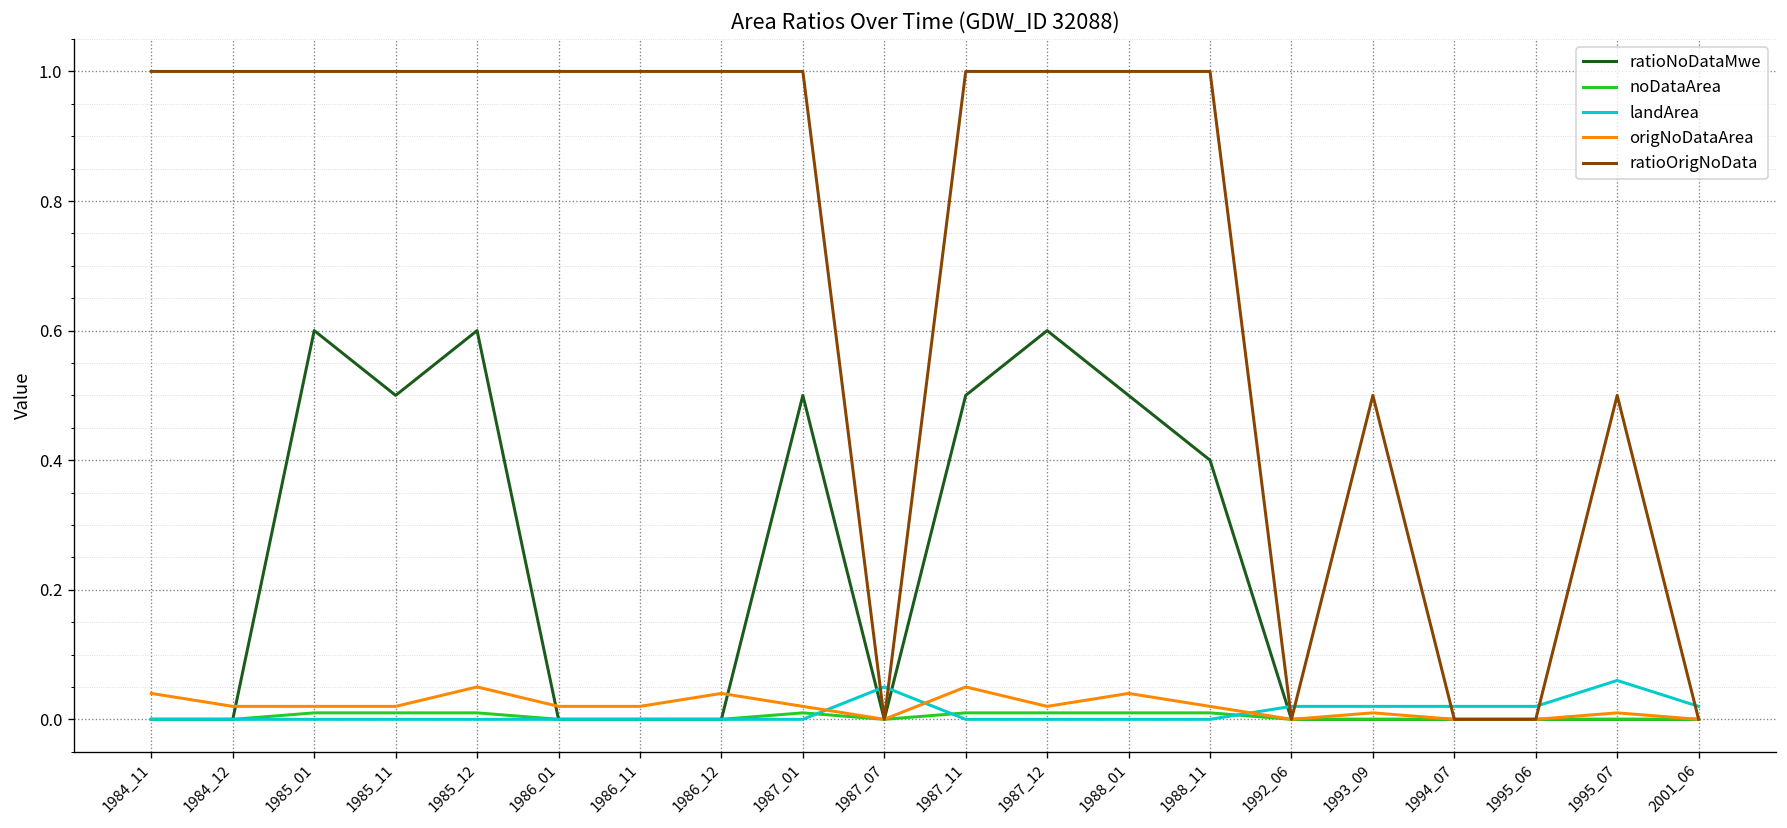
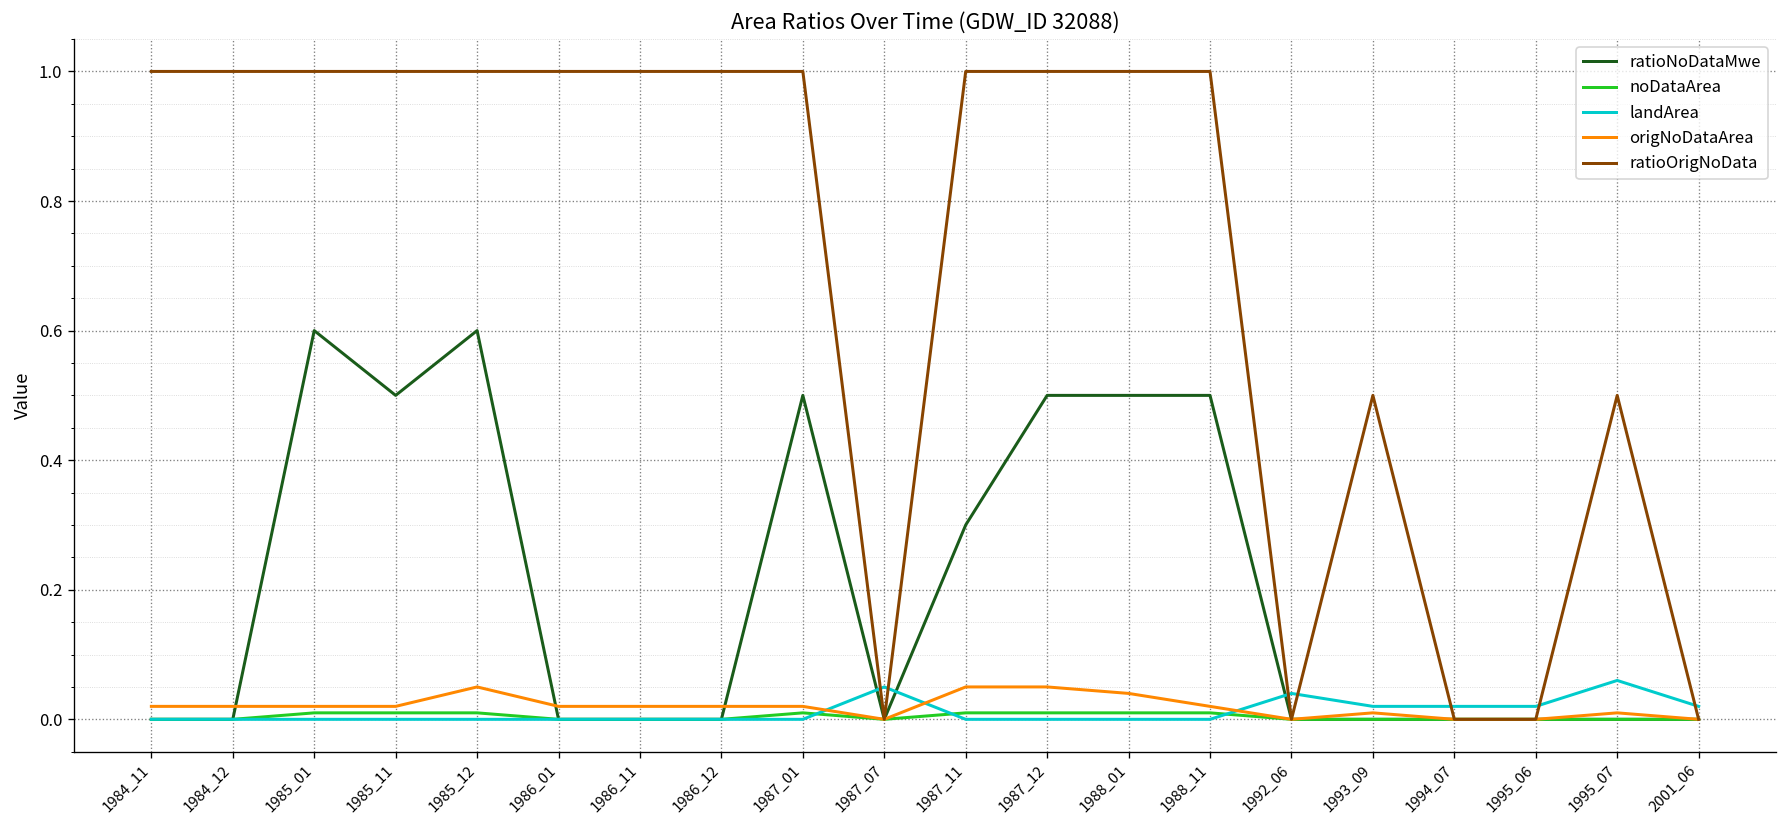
  {
    "ratioNoDataMwe": {
      "1985_01": 0.6,
      "1985_11": 0.5,
      "1985_12": 0.6,
      "1987_01": 0.5,
-     "1987_11": 0.5,
-     "1987_12": 0.6,
+     "1987_11": 0.3,
+     "1987_12": 0.5,
      "1988_01": 0.5,
-     "1988_11": 0.4
+     "1988_11": 0.5
    },
    "noDataArea": {
      "1985_01": 0.01,
      "1985_11": 0.01,
      "1985_12": 0.01,
      "1987_01": 0.01,
      "1987_11": 0.01,
      "1987_12": 0.01,
      "1988_01": 0.01,
      "1988_11": 0.01
    },
    "landArea": {
      "1985_01": 0.00,
      "1985_11": 0.00,
      "1985_12": 0.00,
      "1987_01": 0.00,
      "1987_07": 0.05,
      "1987_11": 0.00,
      "1987_12": 0.00,
      "1988_01": 0.00,
      "1988_11": 0.00,
-     "1992_06": 0.02,
+     "1992_06": 0.04,
      "1993_09": 0.02,
      "1994_07": 0.02,
      "1995_06": 0.02,
      "1995_07": 0.06,
      "2001_06": 0.02
    },
    "origNoDataArea": {
-     "1984_11": 0.04,
+     "1984_11": 0.02,
      "1984_12": 0.02,
      "1985_01": 0.02,
      "1985_11": 0.02,
      "1985_12": 0.05,
      "1986_01": 0.02,
      "1986_11": 0.02,
-     "1986_12": 0.04,
+     "1986_12": 0.02,
      "1987_01": 0.02,
      "1987_11": 0.05,
-     "1987_12": 0.02,
+     "1987_12": 0.05,
      "1988_01": 0.04,
      "1988_11": 0.02,
      "1993_09": 0.01,
      "1995_07": 0.01
    },
    "ratioOrigNoData": {
      "1984_11": 1.00,
      "1984_12": 1.00,
      "1985_01": 1.00,
      "1985_11": 1.00,
      "1985_12": 1.00,
      "1986_01": 1.00,
      "1986_11": 1.00,
      "1986_12": 1.00,
      "1987_01": 1.00,
      "1987_11": 1.00,
      "1987_12": 1.00,
      "1988_01": 1.00,
      "1988_11": 1.00,
      "1993_09": 0.50,
      "1995_07": 0.50
    }
  }
